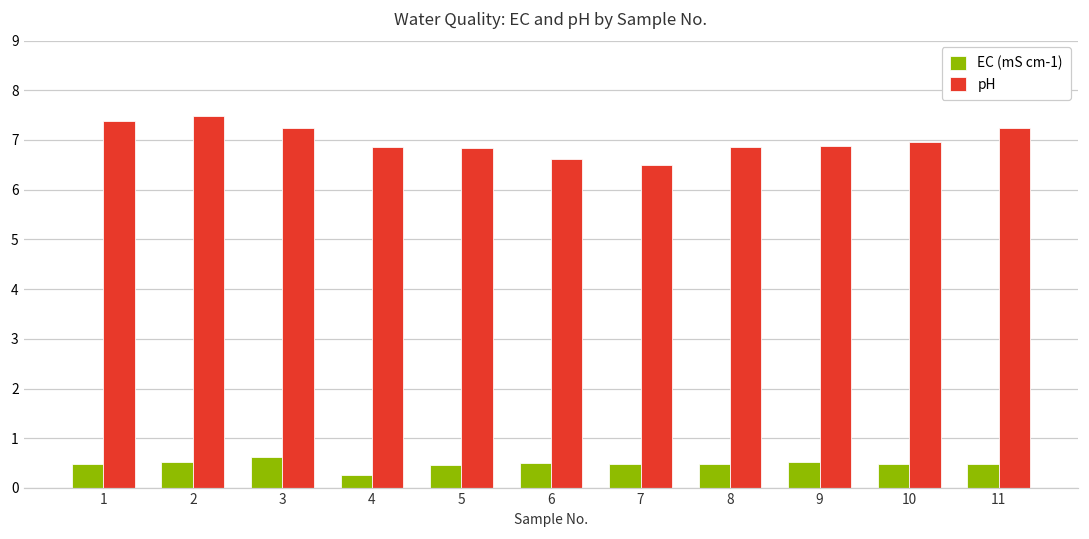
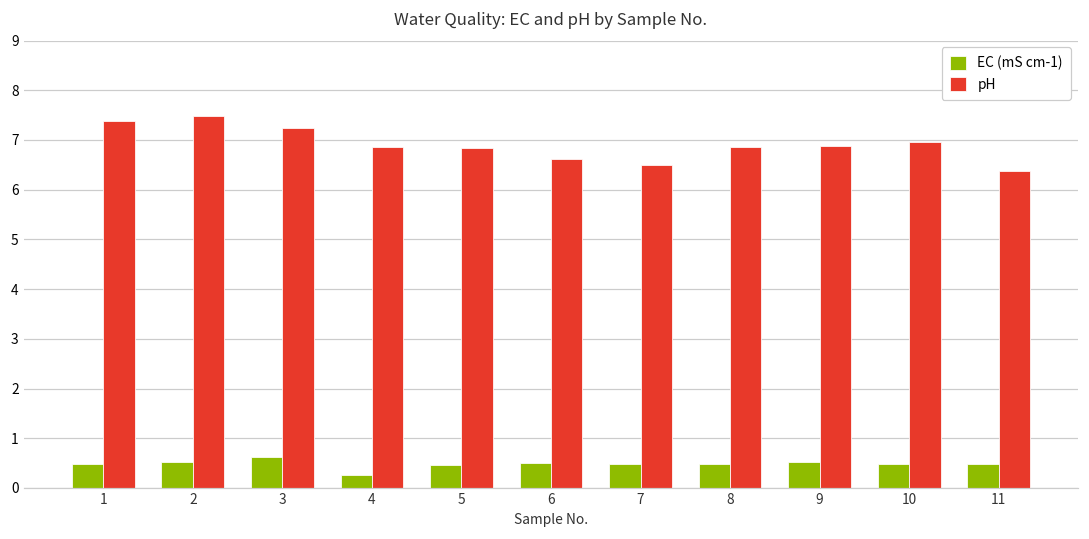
  {
    "EC (mS cm-1)": {
      "1": 0.5,
      "2": 0.5,
      "3": 0.6,
      "4": 0.3,
      "5": 0.5,
      "6": 0.5,
      "7": 0.5,
      "8": 0.5,
      "9": 0.5,
      "10": 0.5,
      "11": 0.5
    },
    "pH": {
      "1": 7.4,
      "2": 7.5,
      "3": 7.2,
      "4": 6.9,
      "5": 6.8,
      "6": 6.6,
      "7": 6.5,
      "8": 6.9,
      "9": 6.9,
      "10": 7.0,
-     "11": 7.3
+     "11": 6.4
    }
  }
